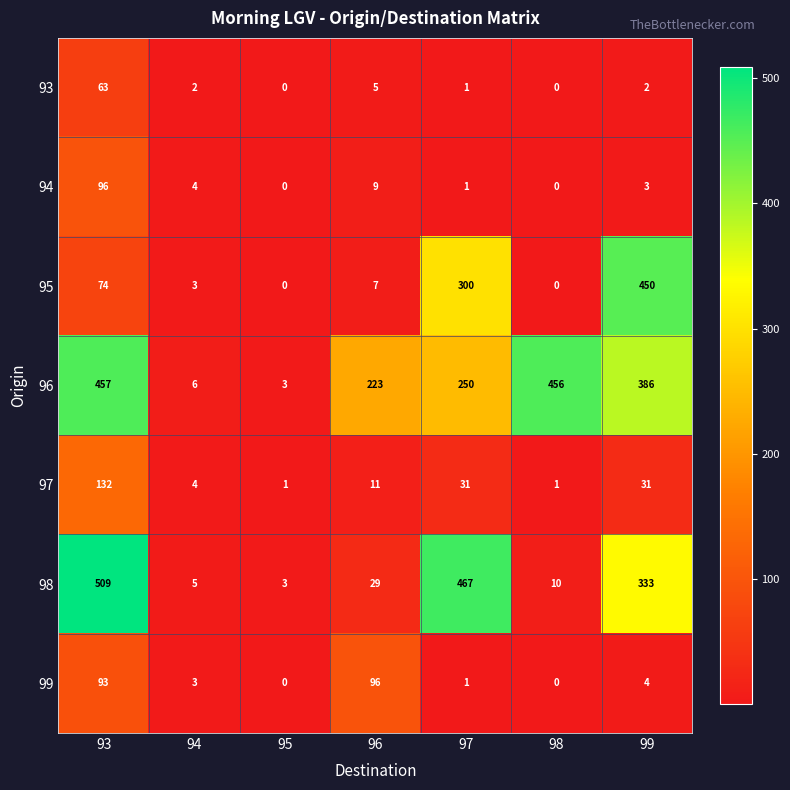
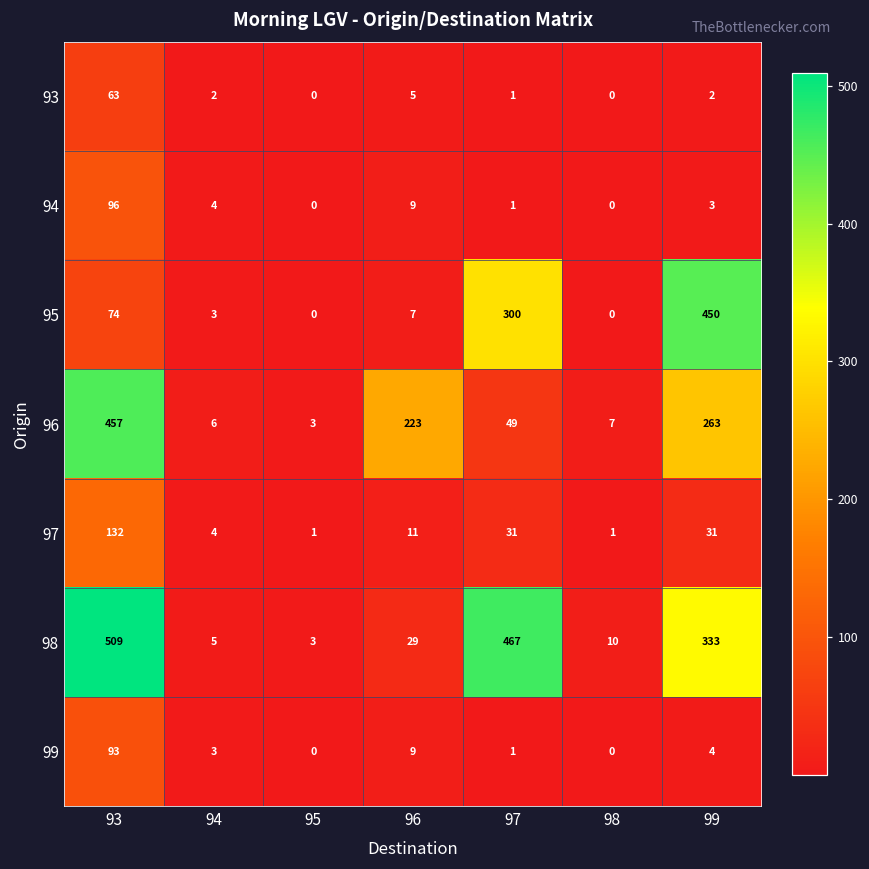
  {
    "93": {
      "93": 63,
      "94": 2,
      "95": 0,
      "96": 5,
      "97": 1,
      "98": 0,
      "99": 2
    },
    "94": {
      "93": 96,
      "94": 4,
      "95": 0,
      "96": 9,
      "97": 1,
      "98": 0,
      "99": 3
    },
    "95": {
      "93": 74,
      "94": 3,
      "95": 0,
      "96": 7,
      "97": 300,
      "98": 0,
      "99": 450
    },
    "96": {
      "93": 457,
      "94": 6,
      "95": 3,
      "96": 223,
-     "97": 250,
-     "98": 456,
-     "99": 386
+     "97": 49,
+     "98": 7,
+     "99": 263
    },
    "97": {
      "93": 132,
      "94": 4,
      "95": 1,
      "96": 11,
      "97": 31,
      "98": 1,
      "99": 31
    },
    "98": {
      "93": 509,
      "94": 5,
      "95": 3,
      "96": 29,
      "97": 467,
      "98": 10,
      "99": 333
    },
    "99": {
      "93": 93,
      "94": 3,
      "95": 0,
-     "96": 96,
+     "96": 9,
      "97": 1,
      "98": 0,
      "99": 4
    }
  }
